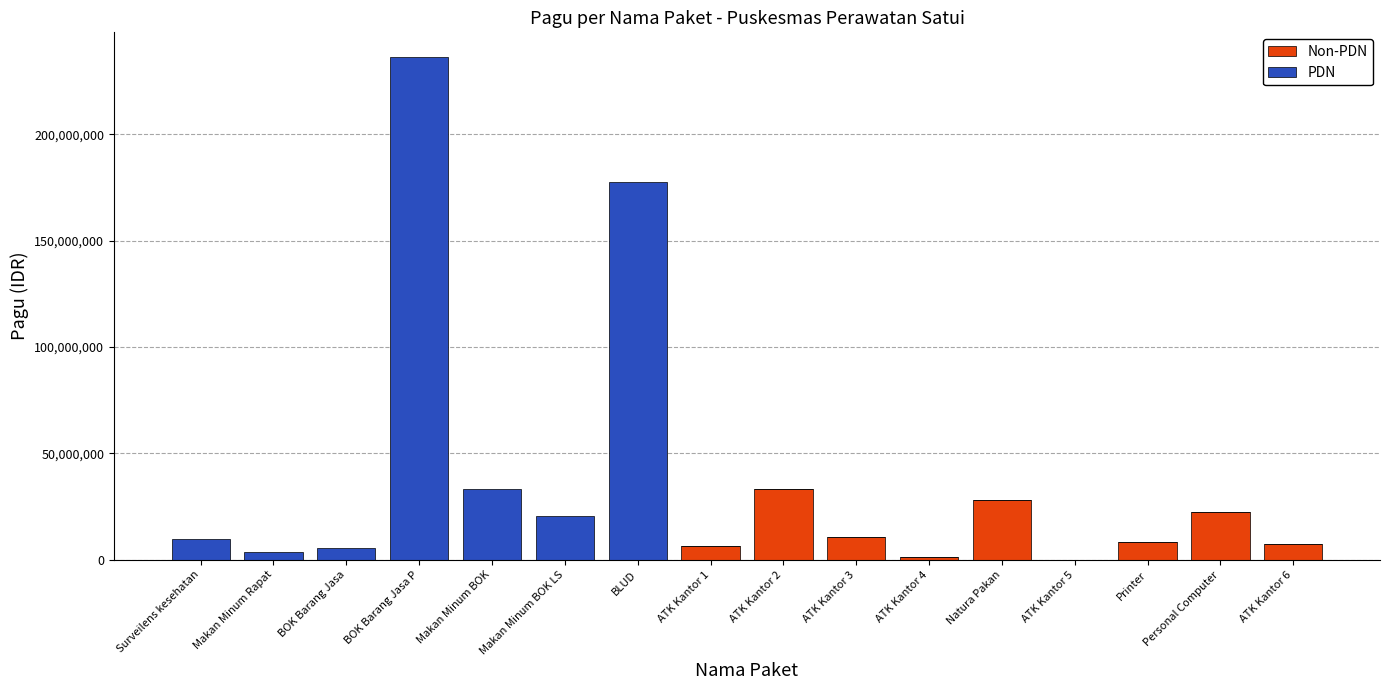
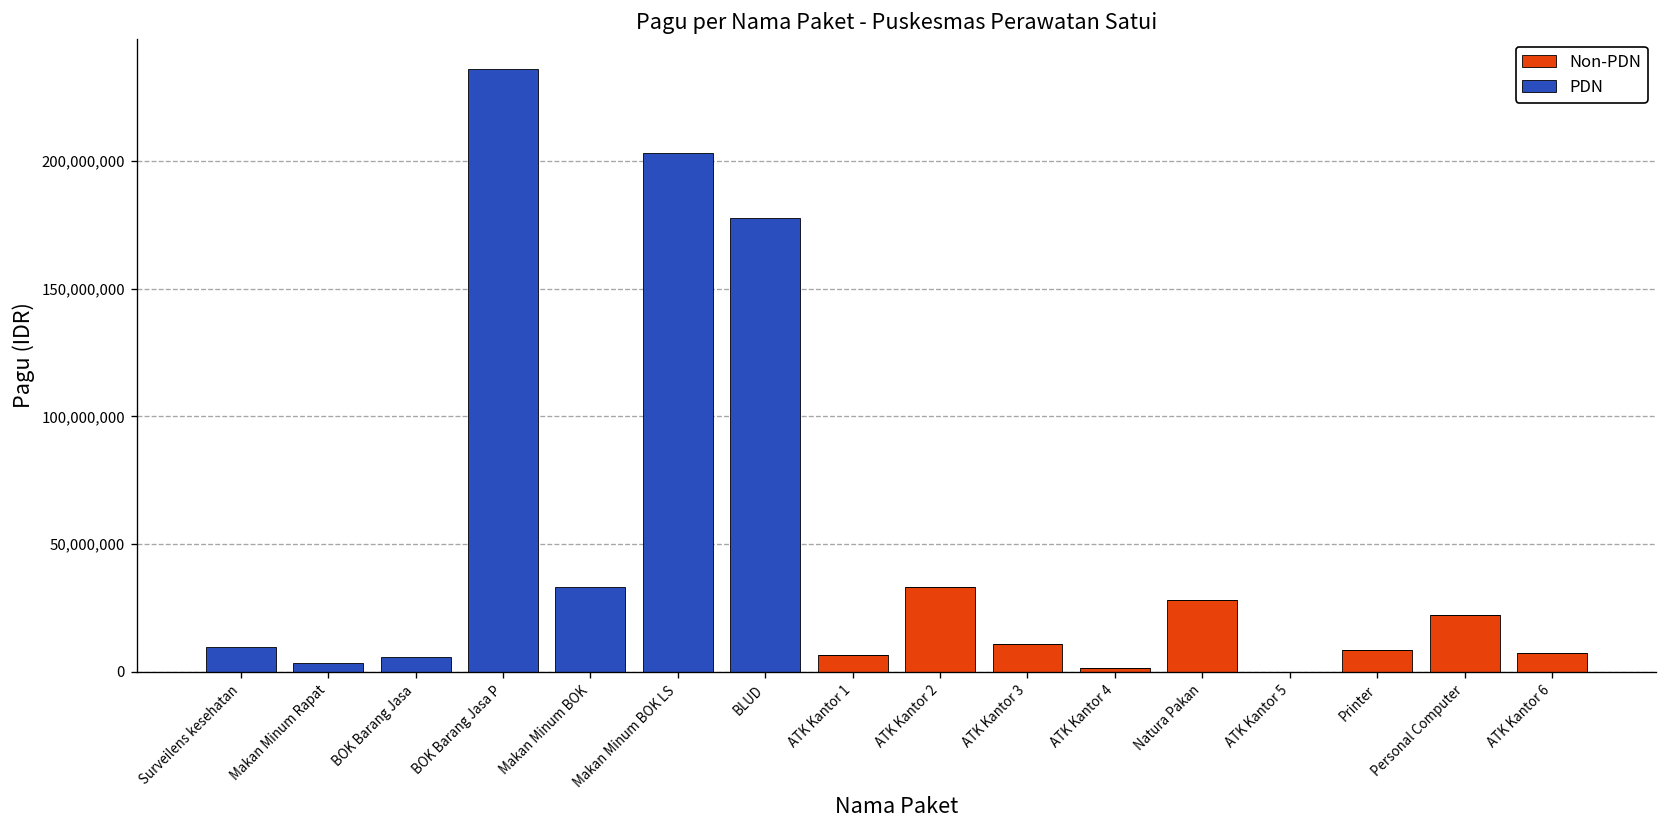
  {
    "Non-PDN": {
      "Surveilens kesehatan": "0",
      "Makan Minum Rapat": "0",
      "BOK Barang Jasa": "0",
      "BOK Barang Jasa P": "0",
      "Makan Minum BOK": "0",
      "Makan Minum BOK LS": "0",
      "BLUD": "0",
      "ATK Kantor 1": "7,000,000",
      "ATK Kantor 2": "33,000,000",
      "ATK Kantor 3": "11,000,000",
      "ATK Kantor 4": "1,000,000",
      "Natura Pakan": "28,000,000",
      "Printer": "8,000,000",
      "Personal Computer": "22,000,000",
      "ATK Kantor 6": "7,000,000"
    },
    "PDN": {
-     "Makan Minum BOK LS": "21,000,000"
+     "Makan Minum BOK LS": "203,000,000"
    }
  }
